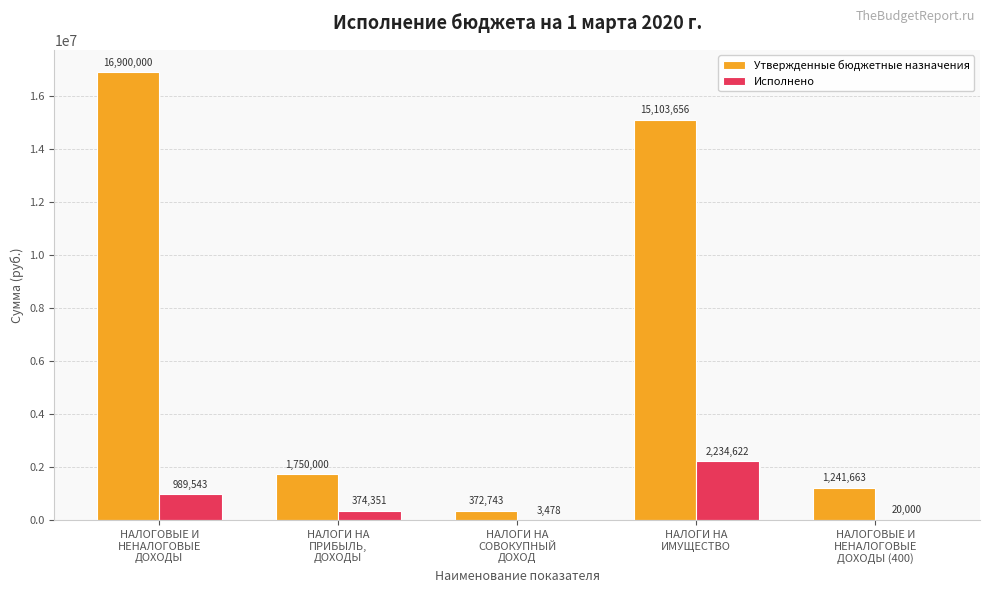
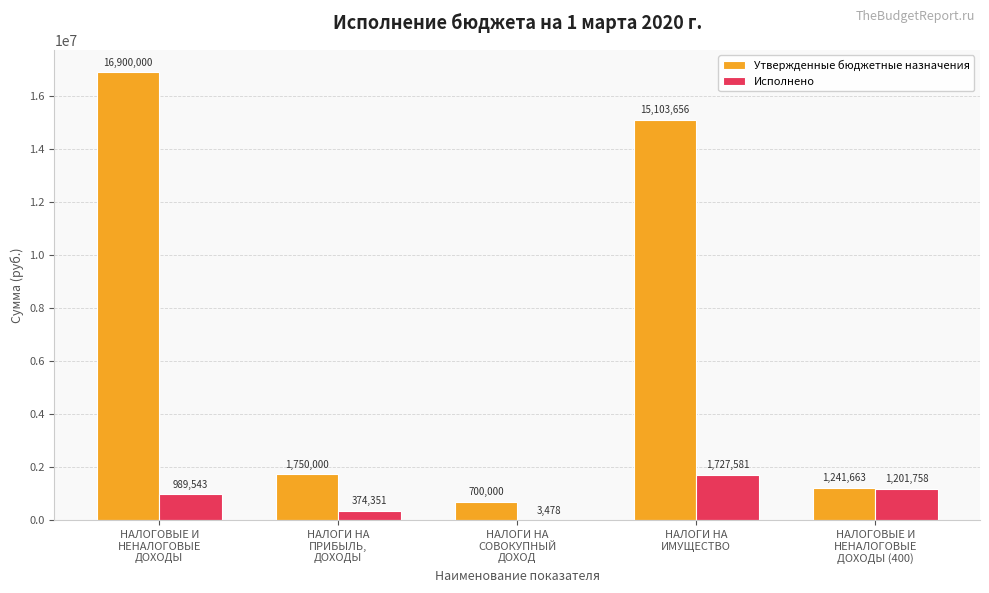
  {
    "Утвержденные бюджетные назначения": {
      "НАЛОГОВЫЕ И НЕНАЛОГОВЫЕ ДОХОДЫ": "16,900,000",
      "НАЛОГИ НА ПРИБЫЛЬ, ДОХОДЫ": "1,750,000",
-     "НАЛОГИ НА СОВОКУПНЫЙ ДОХОД": "372,743",
+     "НАЛОГИ НА СОВОКУПНЫЙ ДОХОД": "700,000",
      "НАЛОГИ НА ИМУЩЕСТВО": "15,103,656",
      "НАЛОГОВЫЕ И НЕНАЛОГОВЫЕ ДОХОДЫ (400)": "1,241,663"
    },
    "Исполнено": {
      "НАЛОГОВЫЕ И НЕНАЛОГОВЫЕ ДОХОДЫ": "989,543",
      "НАЛОГИ НА ПРИБЫЛЬ, ДОХОДЫ": "374,351",
      "НАЛОГИ НА СОВОКУПНЫЙ ДОХОД": "3,478",
-     "НАЛОГИ НА ИМУЩЕСТВО": "2,234,622",
-     "НАЛОГОВЫЕ И НЕНАЛОГОВЫЕ ДОХОДЫ (400)": "20,000"
+     "НАЛОГИ НА ИМУЩЕСТВО": "1,727,581",
+     "НАЛОГОВЫЕ И НЕНАЛОГОВЫЕ ДОХОДЫ (400)": "1,201,758"
    }
  }
